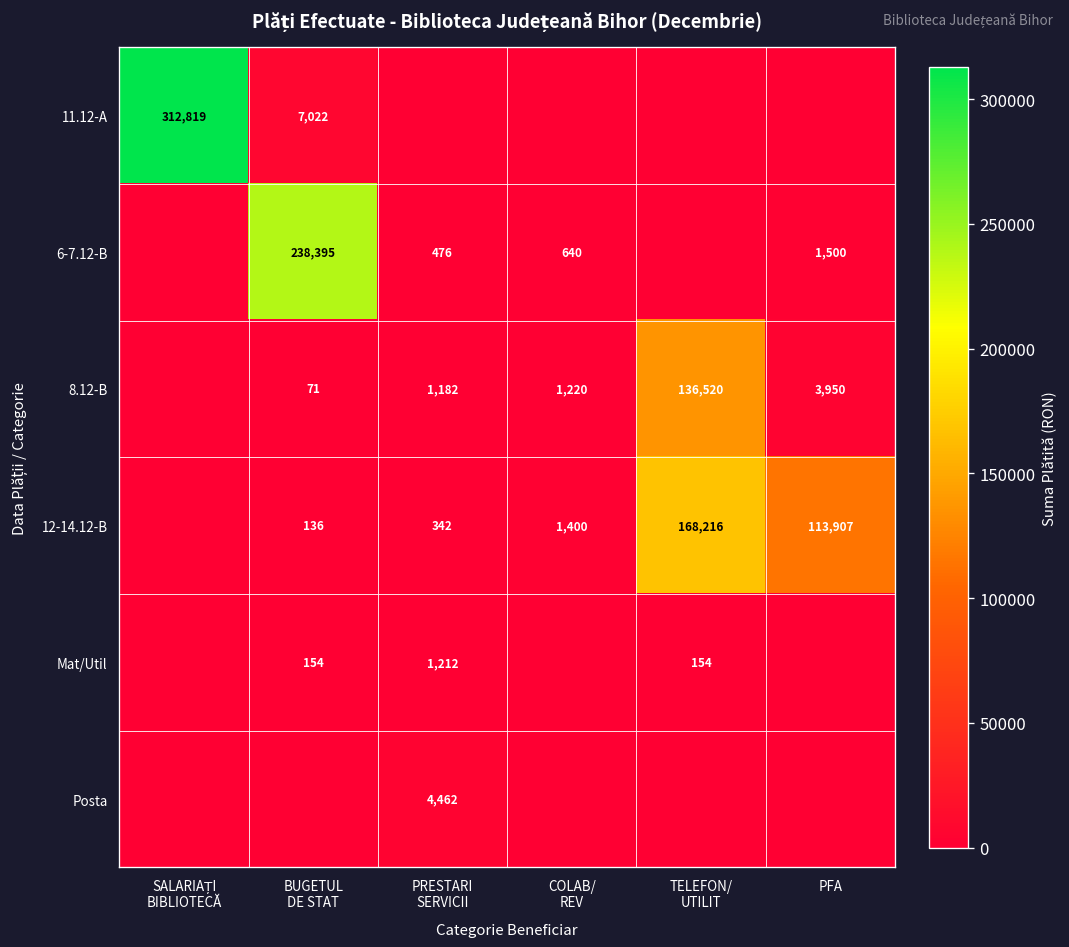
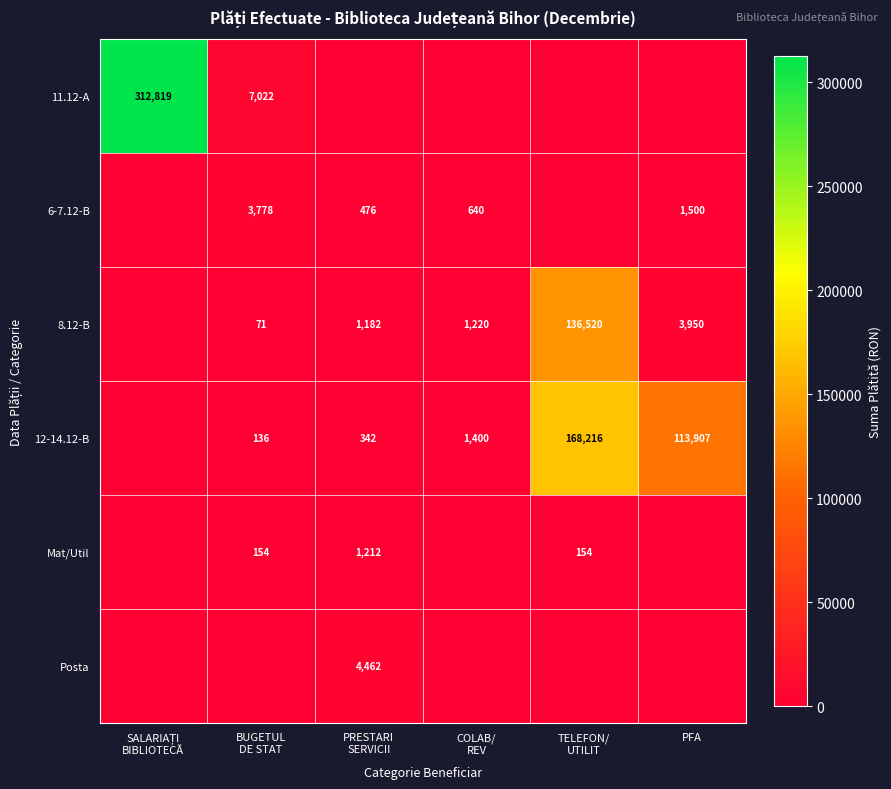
  {
    "11.12-A": {
      "SALARIAȚI BIBLIOTECĂ": "312,819",
      "BUGETUL DE STAT": "7,022"
    },
    "6-7.12-B": {
-     "BUGETUL DE STAT": "238,395",
+     "BUGETUL DE STAT": "3,778",
      "PRESTARI SERVICII": "476",
      "COLAB/ REV": "640",
      "PFA": "1,500"
    },
    "8.12-B": {
      "BUGETUL DE STAT": "71",
      "PRESTARI SERVICII": "1,182",
      "COLAB/ REV": "1,220",
      "TELEFON/ UTILIT": "136,520",
      "PFA": "3,950"
    },
    "12-14.12-B": {
      "BUGETUL DE STAT": "136",
      "PRESTARI SERVICII": "342",
      "COLAB/ REV": "1,400",
      "TELEFON/ UTILIT": "168,216",
      "PFA": "113,907"
    },
    "Mat/Util": {
      "BUGETUL DE STAT": "154",
      "PRESTARI SERVICII": "1,212",
      "TELEFON/ UTILIT": "154"
    },
    "Posta": {
      "PRESTARI SERVICII": "4,462"
    }
  }
